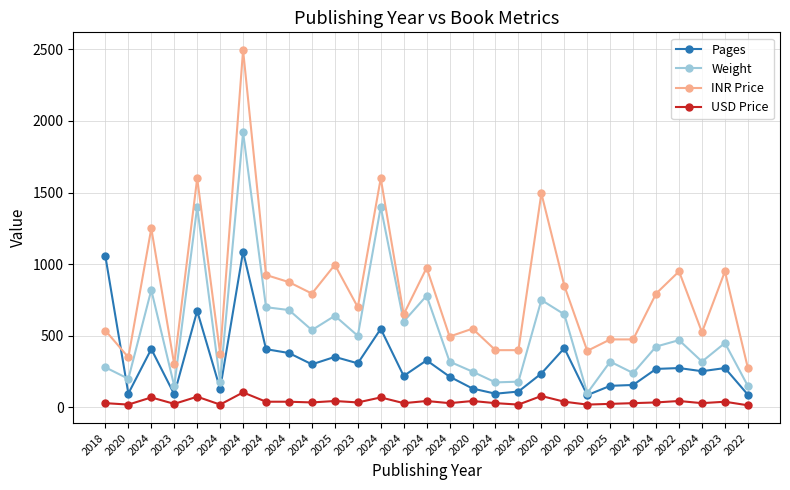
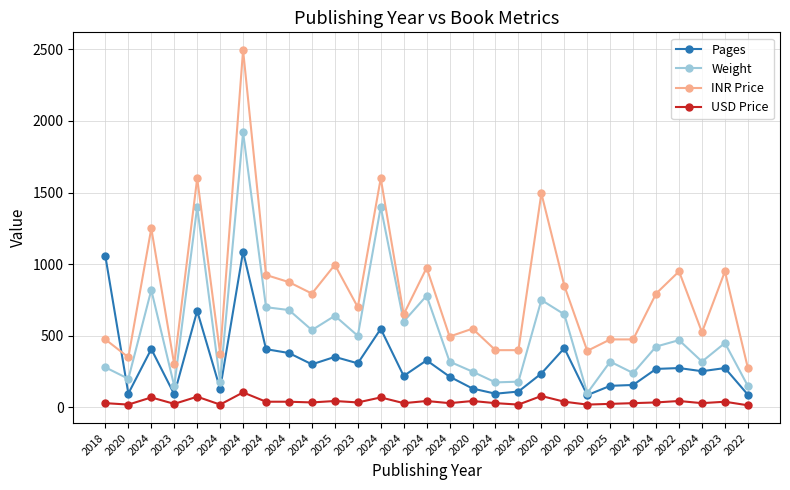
  {
    "Pages": {
      "2018": 1060
    },
    "Weight": {
      "2018": 280
    },
    "INR Price": {
-     "2018": 540
+     "2018": 480
    },
    "USD Price": {
      "2018": 30
    }
  }
